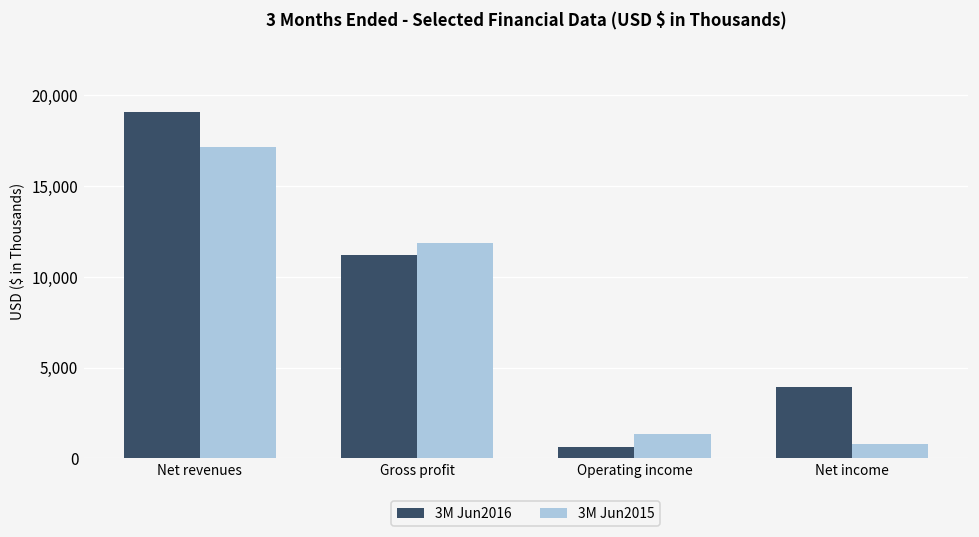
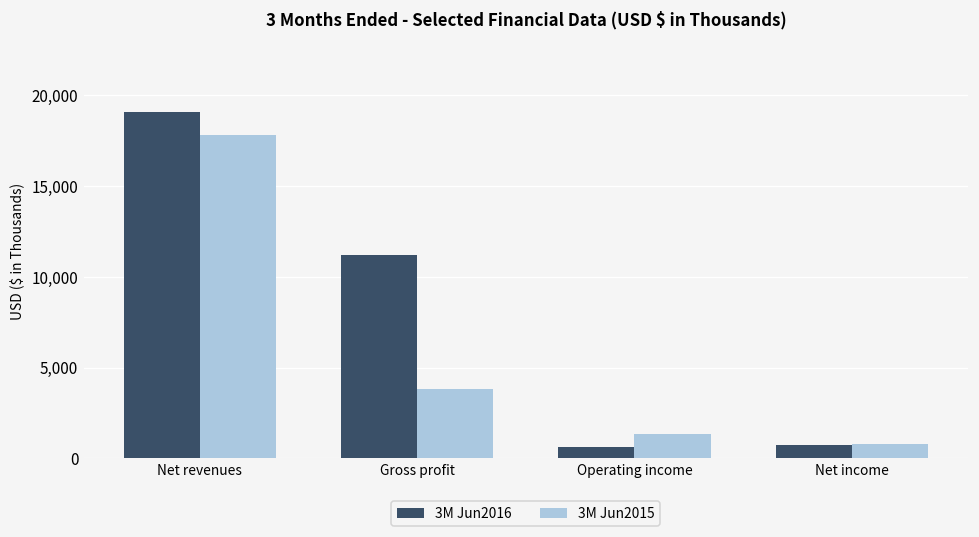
  {
    "3M Jun2016": {
      "Net revenues": "19,100",
      "Gross profit": "11,200",
      "Operating income": "600",
-     "Net income": "4,000"
+     "Net income": "700"
    },
    "3M Jun2015": {
-     "Net revenues": "17,200",
-     "Gross profit": "11,900",
+     "Net revenues": "17,800",
+     "Gross profit": "3,800",
      "Operating income": "1,300",
      "Net income": "800"
    }
  }
